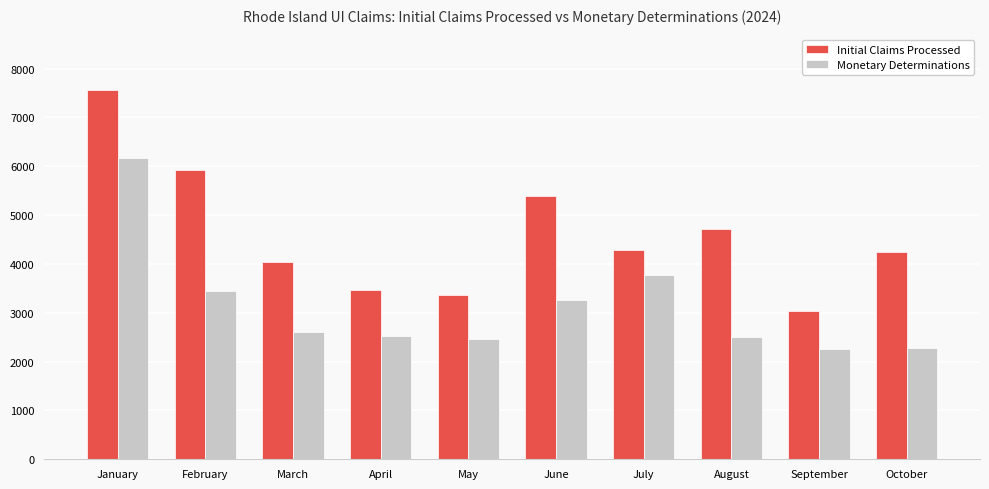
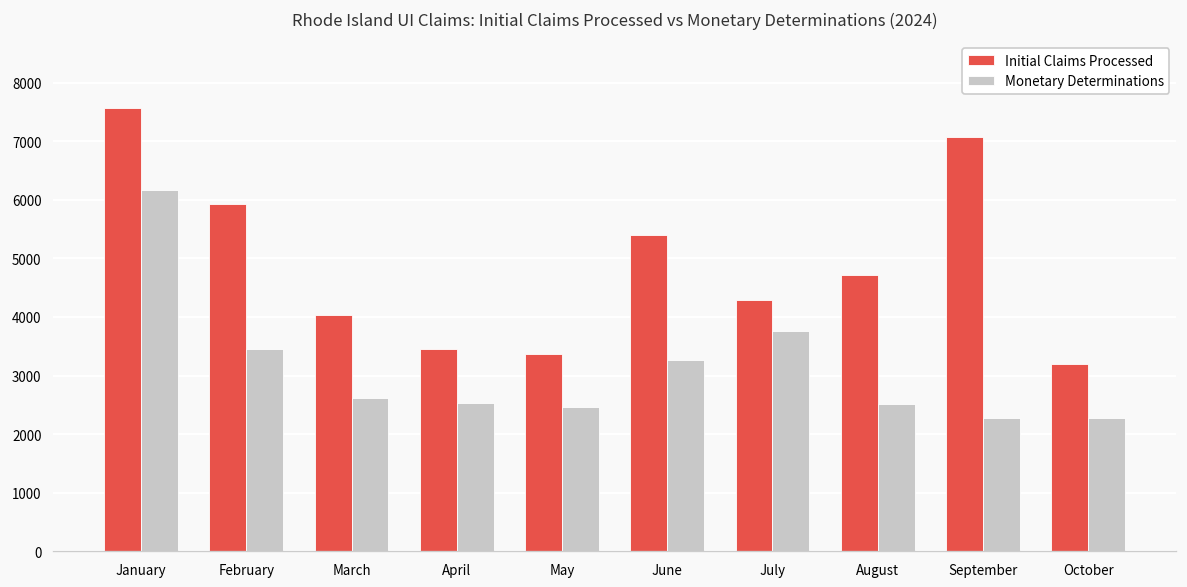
  {
    "Initial Claims Processed": {
      "January": 7600,
      "February": 5900,
      "March": 4000,
      "April": 3500,
      "May": 3400,
      "June": 5400,
      "July": 4300,
      "August": 4700,
-     "September": 3000,
-     "October": 4200
+     "September": 7100,
+     "October": 3200
    },
    "Monetary Determinations": {
      "January": 6200,
      "February": 3500,
      "March": 2600,
      "April": 2500,
      "May": 2500,
      "June": 3300,
      "July": 3800,
      "August": 2500,
      "September": 2300,
      "October": 2300
    }
  }
